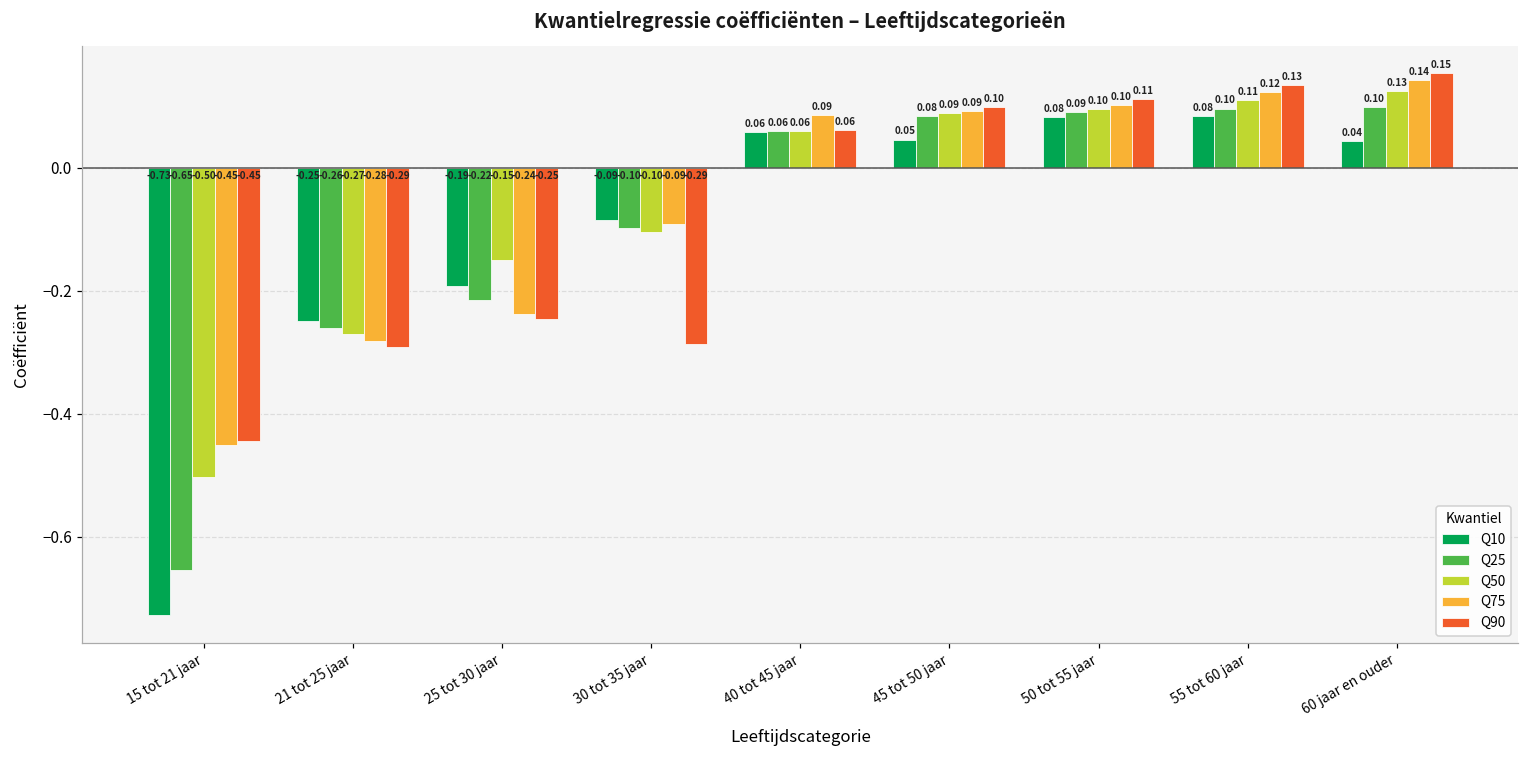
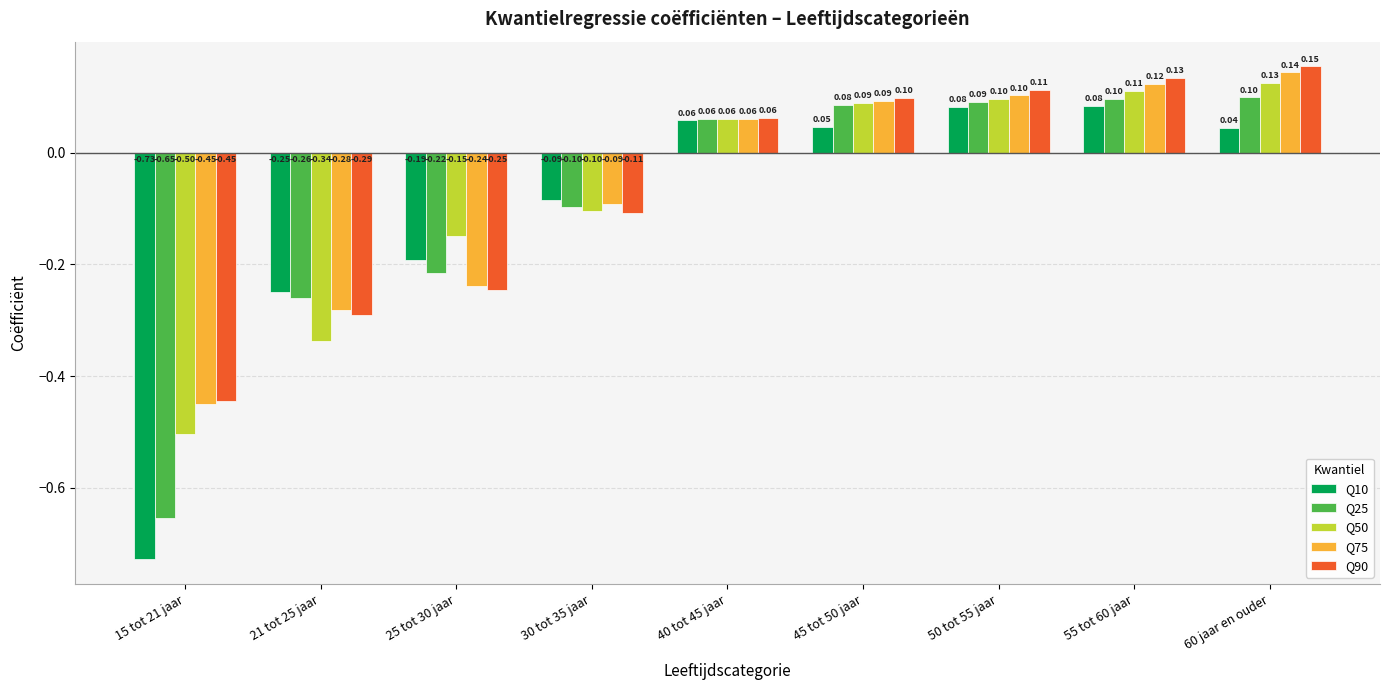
  {
    "Q10": {
      "15 tot 21 jaar": -0.73,
      "21 tot 25 jaar": -0.25,
      "25 tot 30 jaar": -0.19,
      "30 tot 35 jaar": -0.09,
      "40 tot 45 jaar": 0.06,
      "45 tot 50 jaar": 0.05,
      "50 tot 55 jaar": 0.08,
      "55 tot 60 jaar": 0.08,
      "60 jaar en ouder": 0.04
    },
    "Q25": {
      "15 tot 21 jaar": -0.65,
      "21 tot 25 jaar": -0.26,
      "25 tot 30 jaar": -0.22,
      "30 tot 35 jaar": -0.10,
      "40 tot 45 jaar": 0.06,
      "45 tot 50 jaar": 0.08,
      "50 tot 55 jaar": 0.09,
      "55 tot 60 jaar": 0.10,
      "60 jaar en ouder": 0.10
    },
    "Q50": {
      "15 tot 21 jaar": -0.50,
-     "21 tot 25 jaar": -0.27,
+     "21 tot 25 jaar": -0.34,
      "25 tot 30 jaar": -0.15,
      "30 tot 35 jaar": -0.10,
      "40 tot 45 jaar": 0.06,
      "45 tot 50 jaar": 0.09,
      "50 tot 55 jaar": 0.10,
      "55 tot 60 jaar": 0.11,
      "60 jaar en ouder": 0.13
    },
    "Q75": {
      "15 tot 21 jaar": -0.45,
      "21 tot 25 jaar": -0.28,
      "25 tot 30 jaar": -0.24,
      "30 tot 35 jaar": -0.09,
-     "40 tot 45 jaar": 0.09,
+     "40 tot 45 jaar": 0.06,
      "45 tot 50 jaar": 0.09,
      "50 tot 55 jaar": 0.10,
      "55 tot 60 jaar": 0.12,
      "60 jaar en ouder": 0.14
    },
    "Q90": {
      "15 tot 21 jaar": -0.45,
      "21 tot 25 jaar": -0.29,
      "25 tot 30 jaar": -0.25,
-     "30 tot 35 jaar": -0.29,
+     "30 tot 35 jaar": -0.11,
      "40 tot 45 jaar": 0.06,
      "45 tot 50 jaar": 0.10,
      "50 tot 55 jaar": 0.11,
      "55 tot 60 jaar": 0.13,
      "60 jaar en ouder": 0.15
    }
  }
